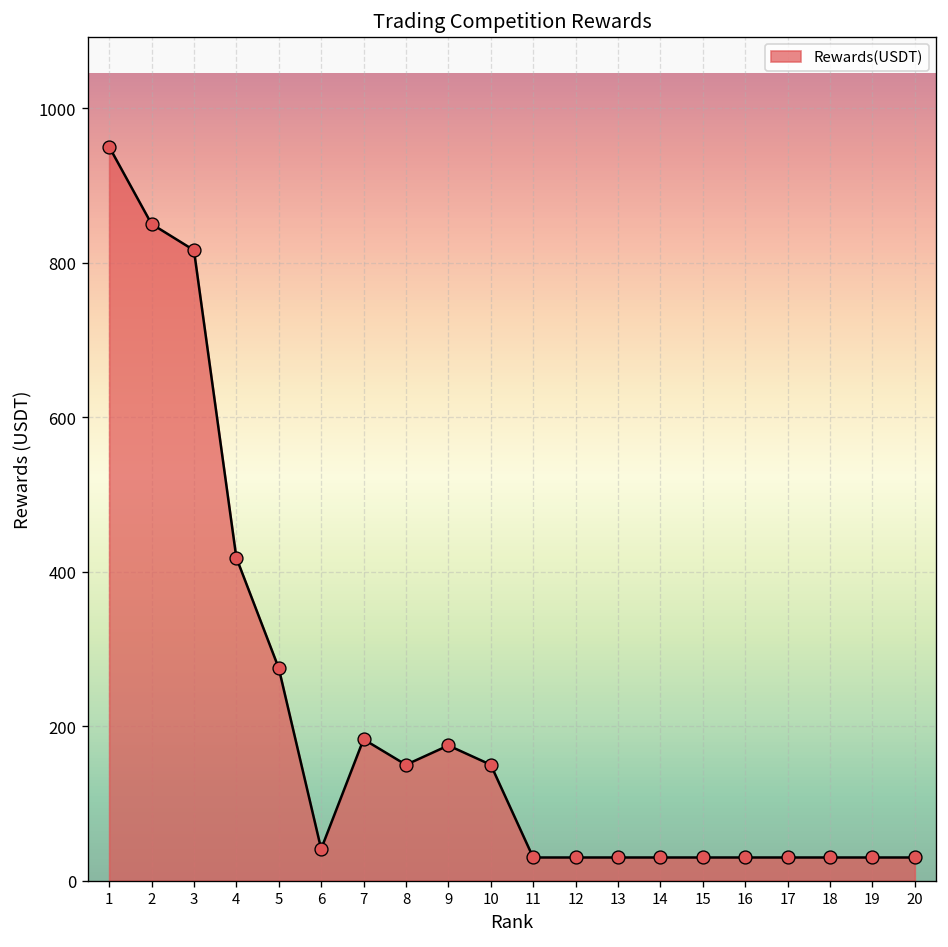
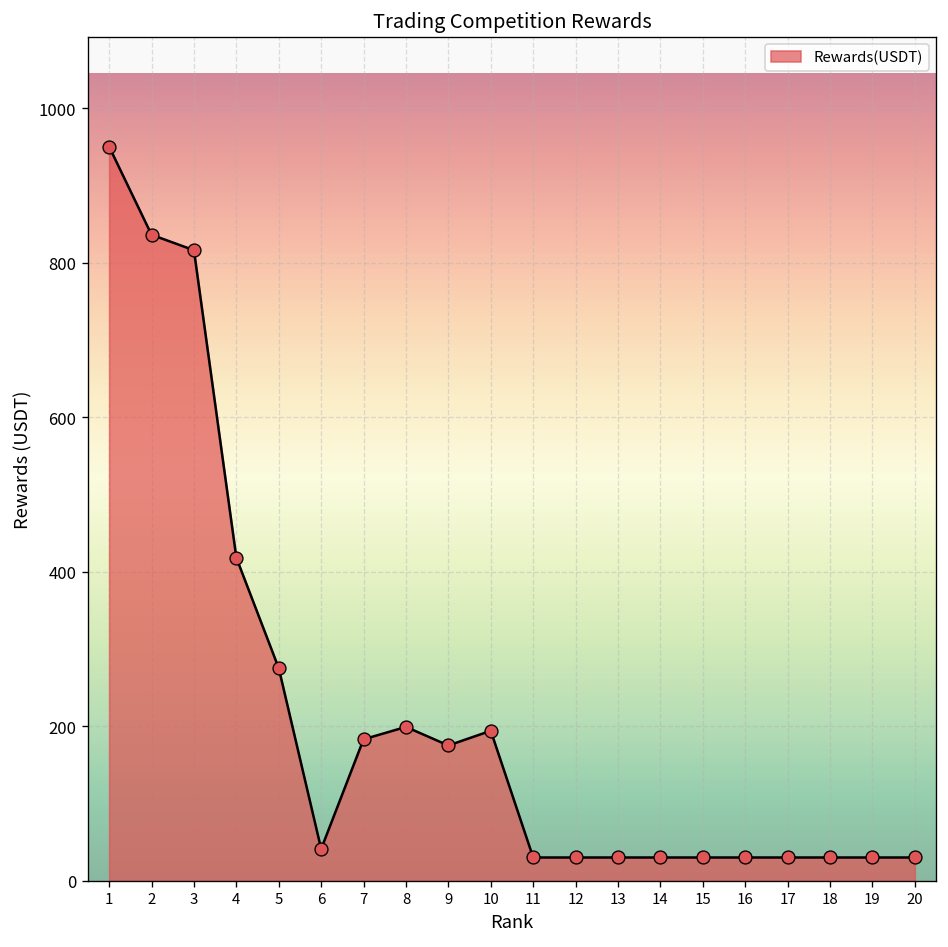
  {
    "1": 950,
-   "2": 850,
+   "2": 840,
    "3": 820,
    "4": 420,
    "5": 280,
    "6": 40,
    "7": 180,
-   "8": 150,
+   "8": 200,
    "9": 180,
-   "10": 150,
+   "10": 190,
    "11": 30,
    "12": 30,
    "13": 30,
    "14": 30,
    "15": 30,
    "16": 30,
    "17": 30,
    "18": 30,
    "19": 30,
    "20": 30
  }
